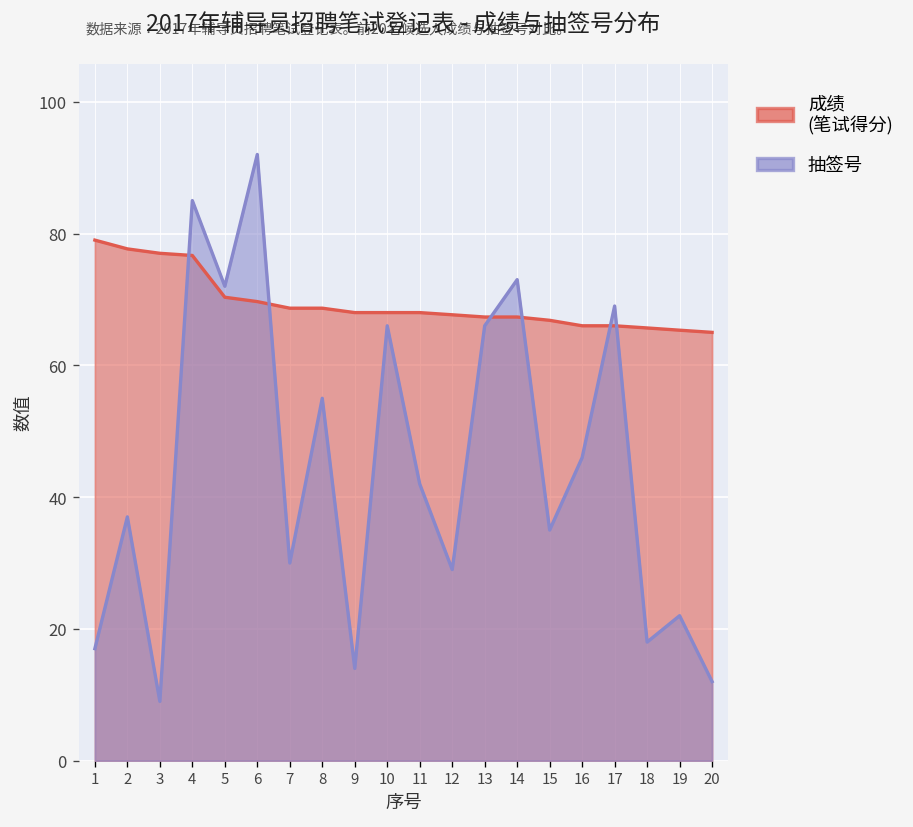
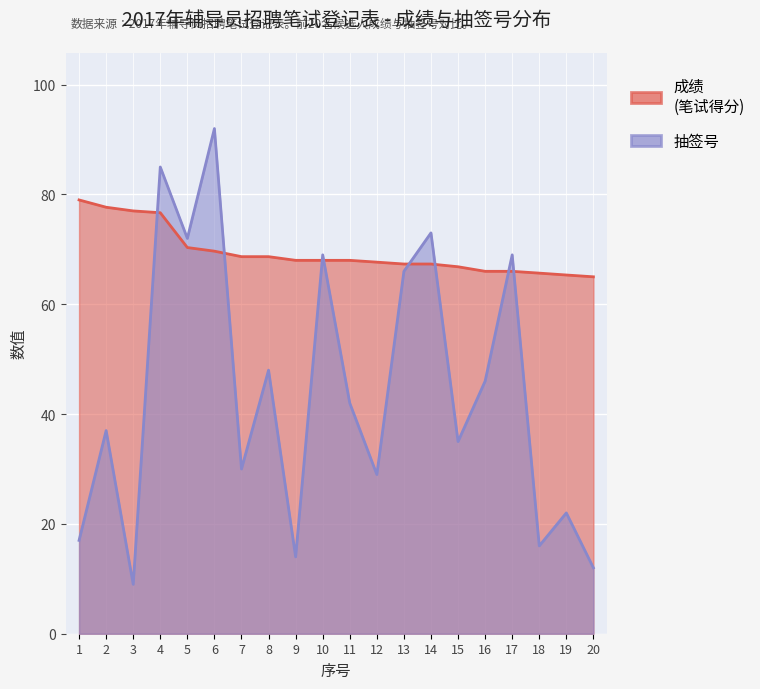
  {
    "抽签号": {
      "1": 17,
      "2": 37,
      "3": 9,
      "4": 85,
      "5": 72,
      "6": 92,
      "7": 30,
-     "8": 55,
+     "8": 48,
      "9": 14,
-     "10": 66,
+     "10": 69,
      "11": 42,
      "12": 29,
      "13": 66,
      "14": 73,
      "15": 35,
      "16": 46,
      "17": 69,
-     "18": 18,
+     "18": 16,
      "19": 22,
      "20": 12
    }
  }
